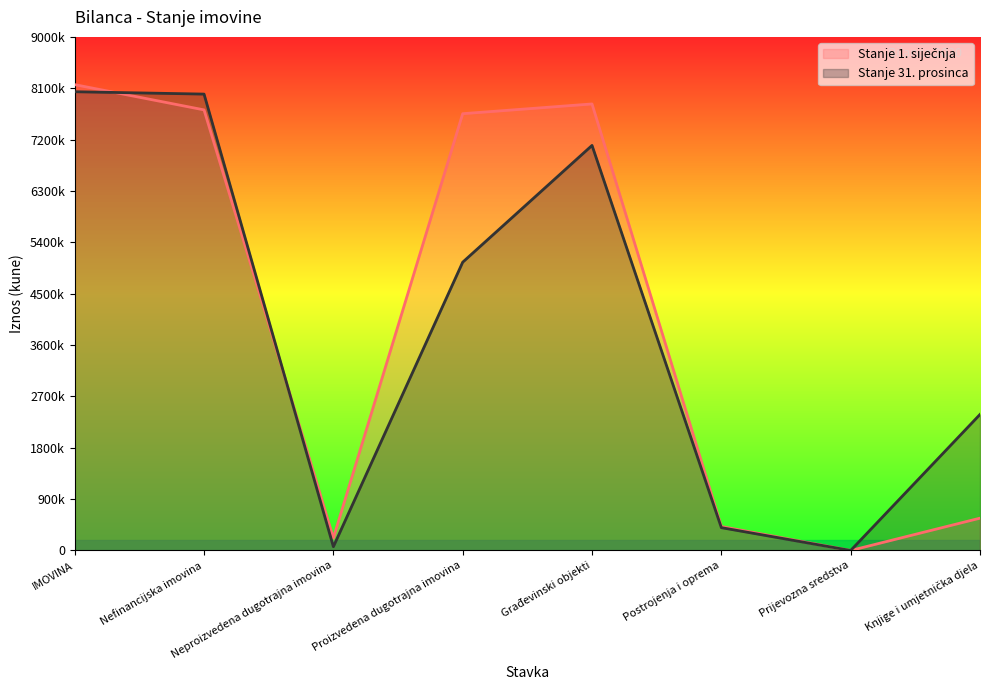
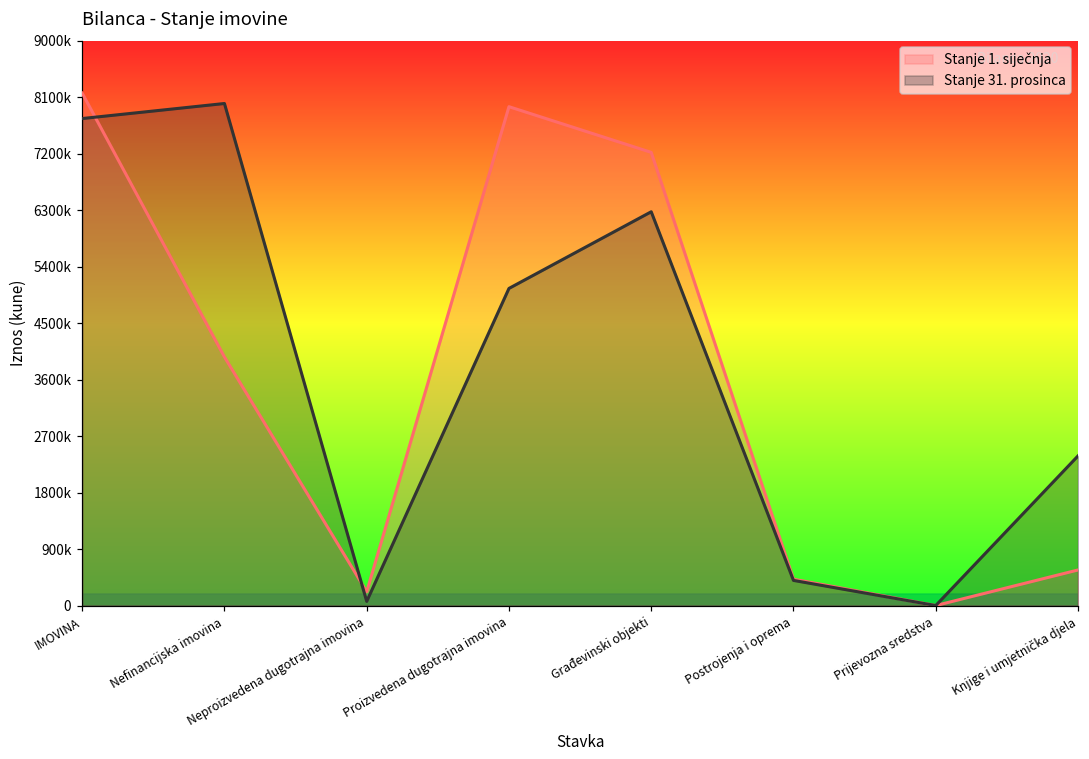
  {
    "Stanje 1. siječnja": {
      "IMOVINA": 8200000,
-     "Nefinancijska imovina": 7700000,
+     "Nefinancijska imovina": 4000000,
      "Neproizvedena dugotrajna imovina": 200000,
-     "Proizvedena dugotrajna imovina": 7700000,
-     "Građevinski objekti": 7800000,
+     "Proizvedena dugotrajna imovina": 7900000,
+     "Građevinski objekti": 7200000,
      "Knjige i umjetnička djela": 600000
    },
    "Stanje 31. prosinca": {
-     "IMOVINA": 8000000,
+     "IMOVINA": 7800000,
      "Nefinancijska imovina": 8000000,
      "Proizvedena dugotrajna imovina": 5100000,
-     "Građevinski objekti": 7100000,
+     "Građevinski objekti": 6300000,
      "Knjige i umjetnička djela": 2400000
    }
  }
